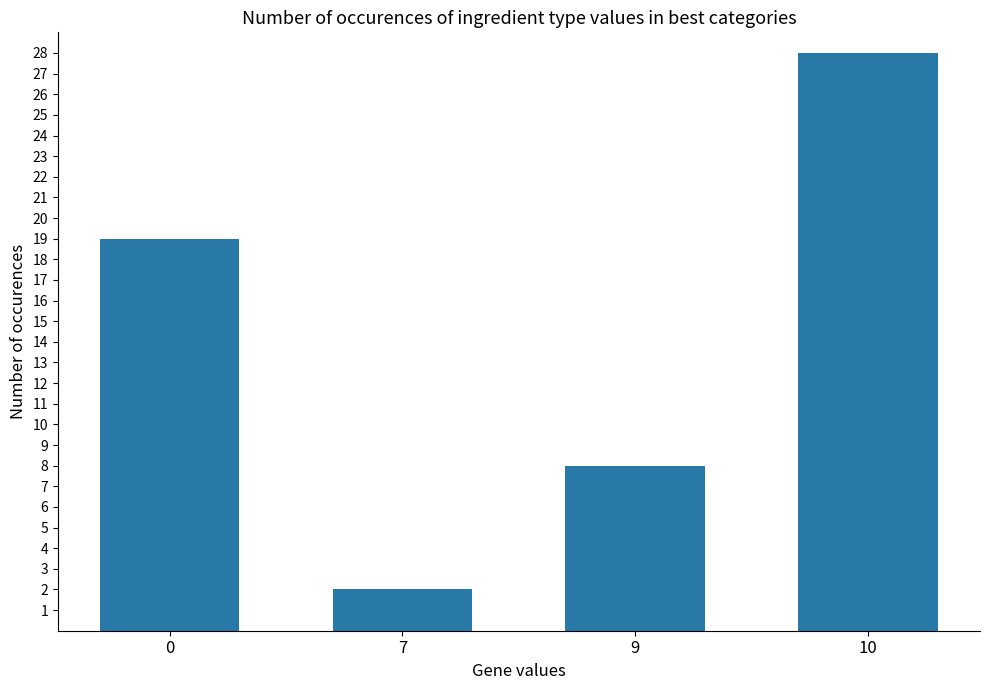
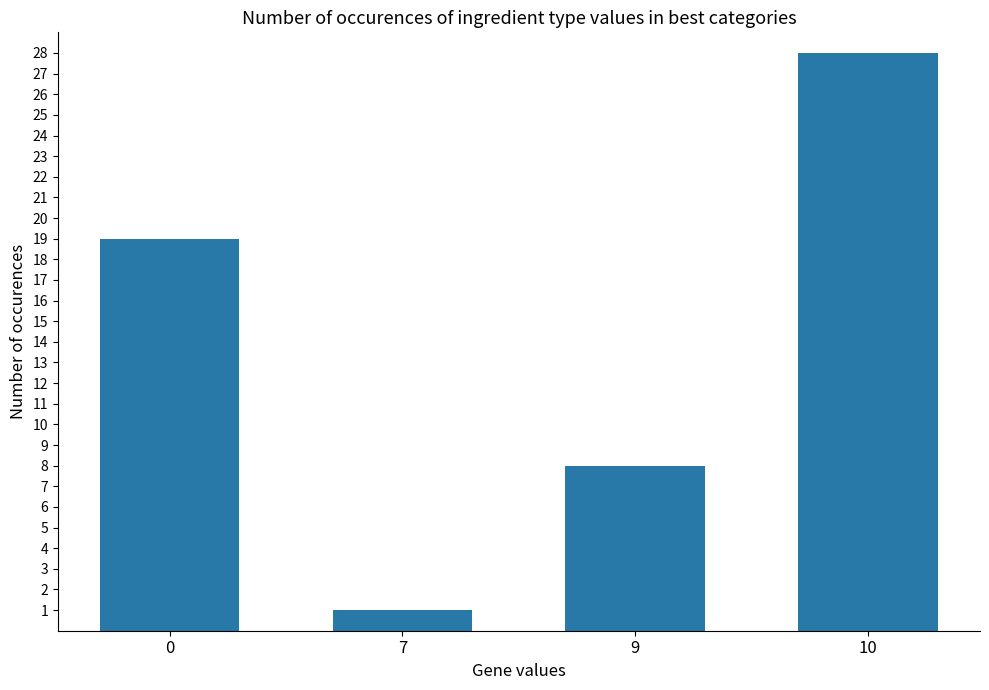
  {
    "0": 19,
-   "7": 2,
+   "7": 1,
    "9": 8,
    "10": 28
  }
